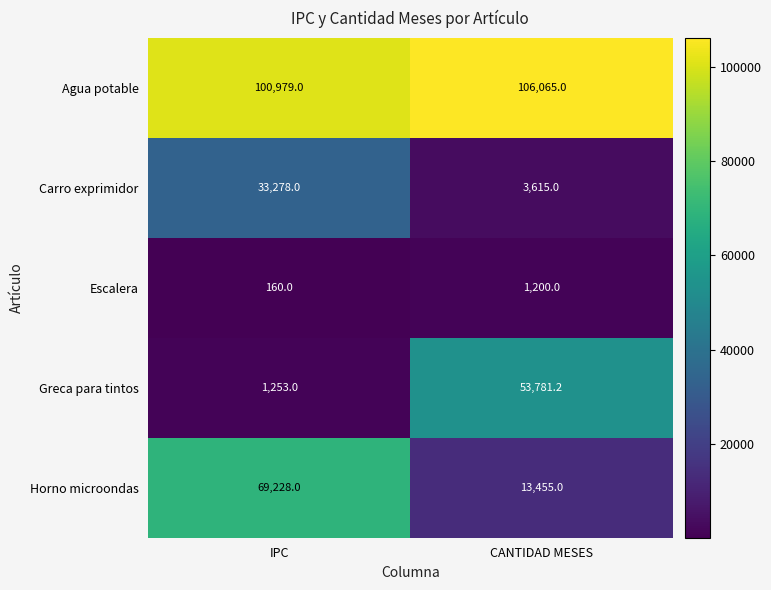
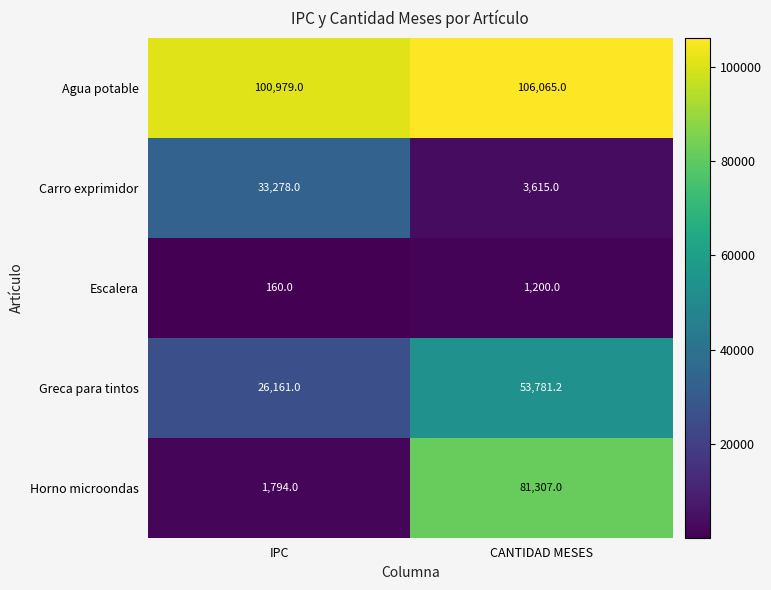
  {
    "Agua potable": {
      "IPC": "100,979.0",
      "CANTIDAD MESES": "106,065.0"
    },
    "Carro exprimidor": {
      "IPC": "33,278.0",
      "CANTIDAD MESES": "3,615.0"
    },
    "Escalera": {
      "IPC": "160.0",
      "CANTIDAD MESES": "1,200.0"
    },
    "Greca para tintos": {
-     "IPC": "1,253.0",
+     "IPC": "26,161.0",
      "CANTIDAD MESES": "53,781.2"
    },
    "Horno microondas": {
-     "IPC": "69,228.0",
-     "CANTIDAD MESES": "13,455.0"
+     "IPC": "1,794.0",
+     "CANTIDAD MESES": "81,307.0"
    }
  }
